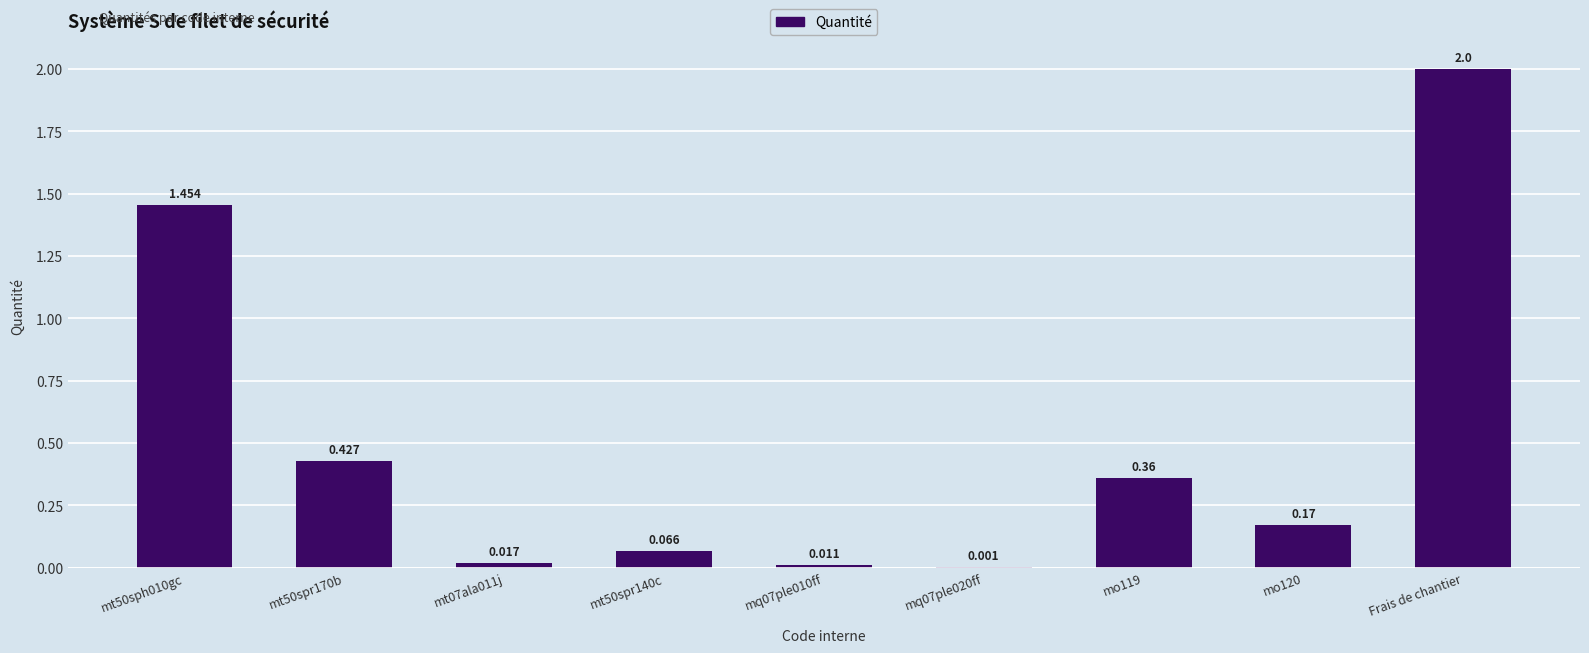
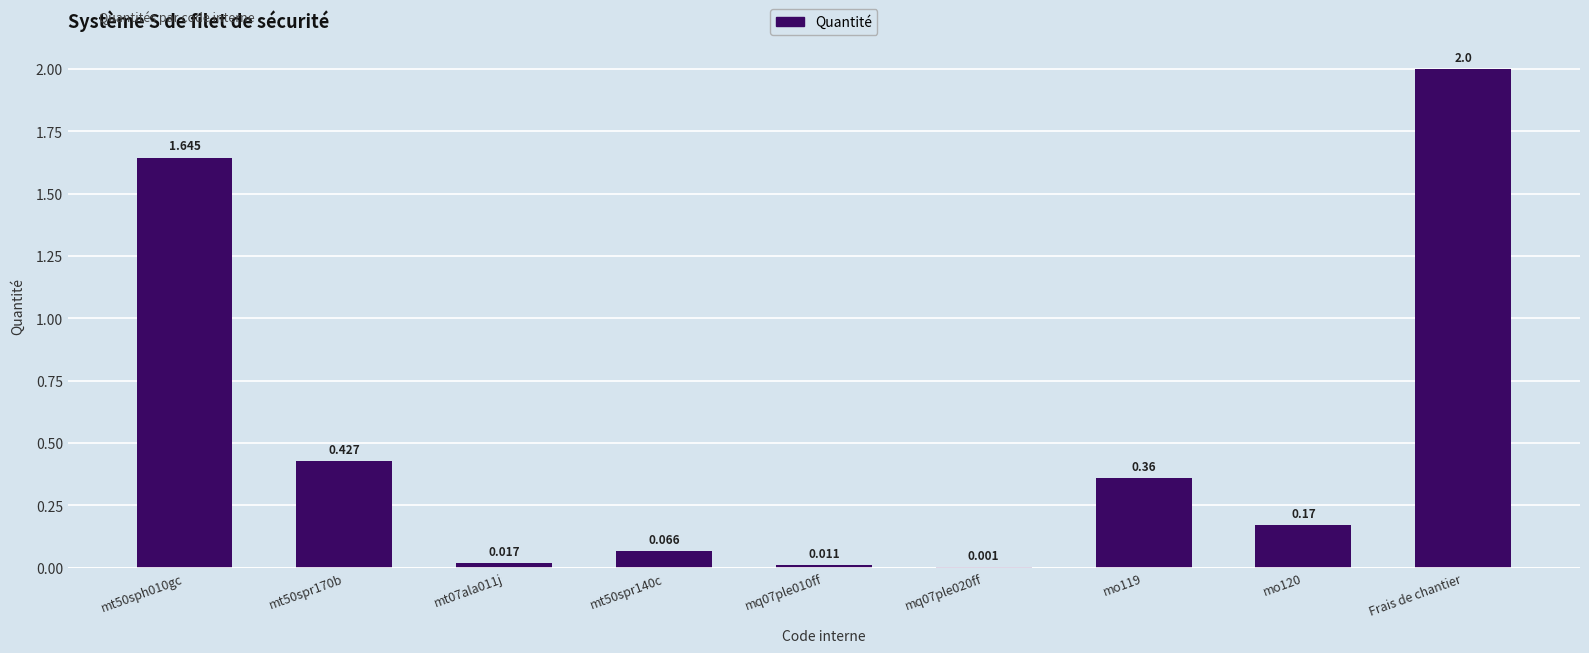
  {
-   "mt50sph010gc": 1.454,
+   "mt50sph010gc": 1.645,
    "mt50spr170b": 0.427,
    "mt07ala011j": 0.017,
    "mt50spr140c": 0.066,
    "mq07ple010ff": 0.011,
    "mq07ple020ff": 0.001,
    "mo119": 0.36,
    "mo120": 0.17,
    "Frais de chantier": 2.0
  }
